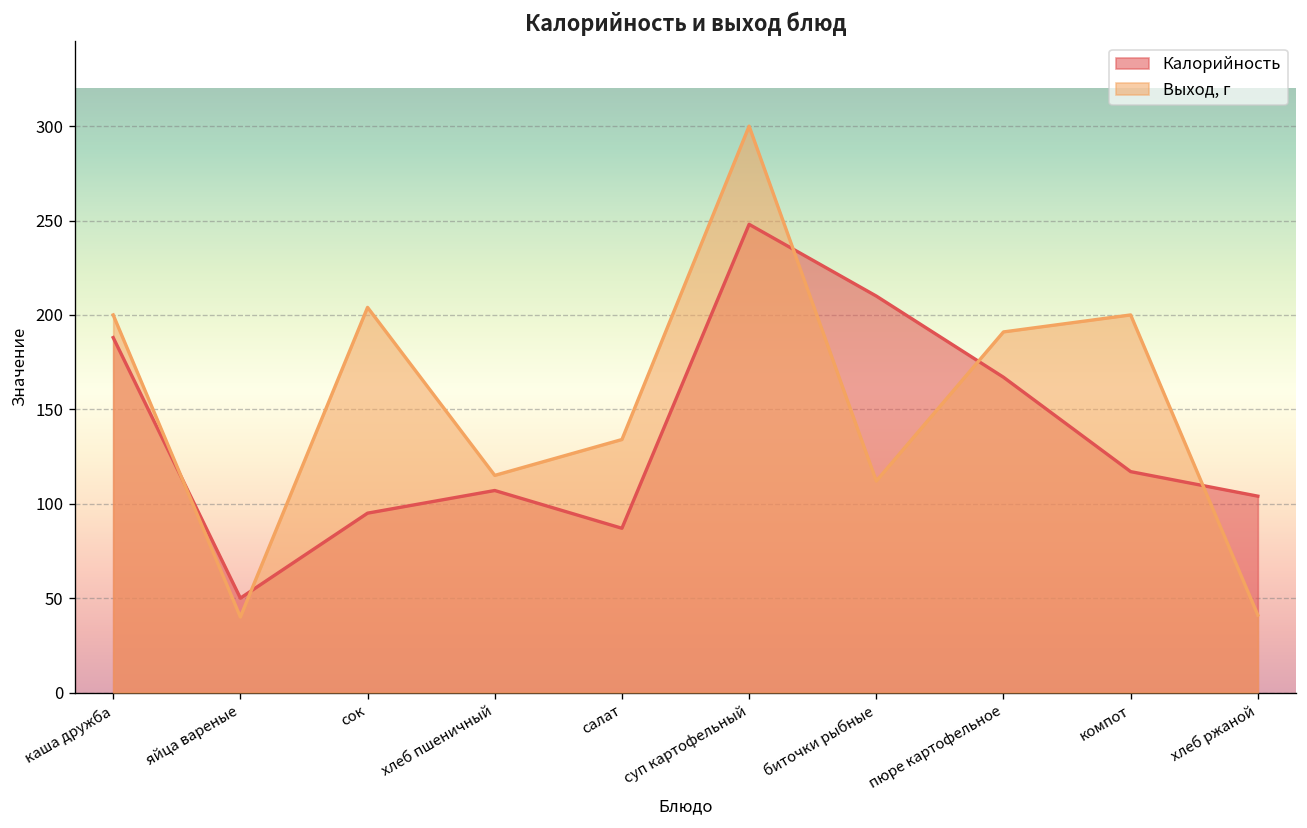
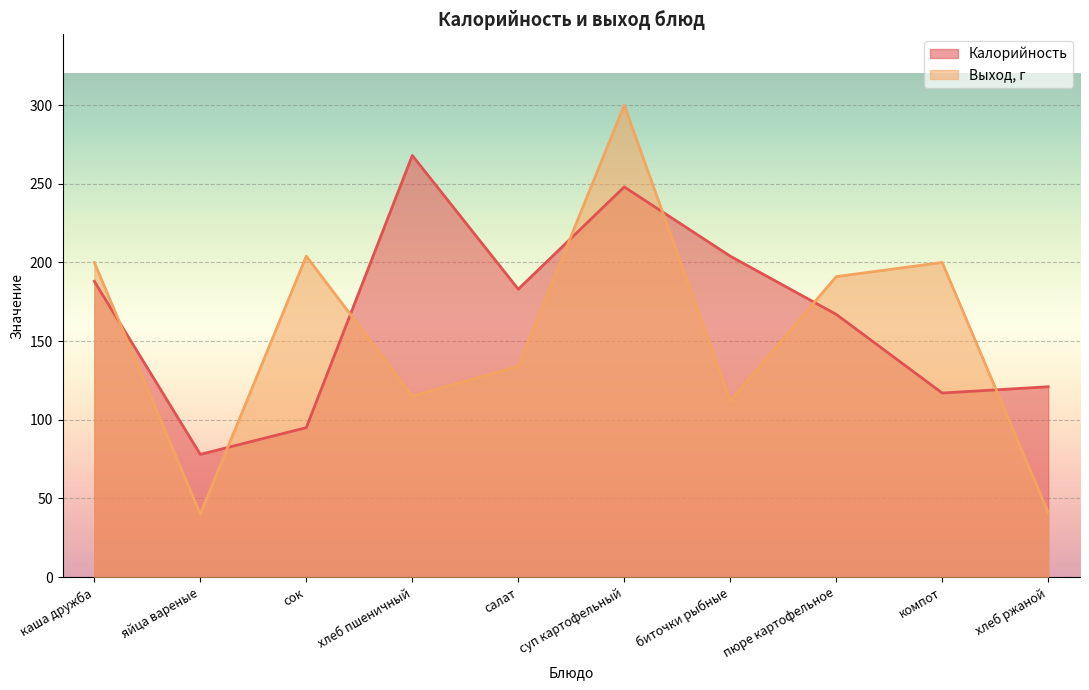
  {
    "Калорийность": {
      "каша дружба": 188,
-     "яйца вареные": 50,
+     "яйца вареные": 78,
      "сок": 95,
-     "хлеб пшеничный": 107,
-     "салат": 87,
+     "хлеб пшеничный": 268,
+     "салат": 183,
      "суп картофельный": 248,
-     "биточки рыбные": 210,
+     "биточки рыбные": 204,
      "пюре картофельное": 167,
      "компот": 117,
-     "хлеб ржаной": 104
+     "хлеб ржаной": 121
    },
    "Выход, г": {
      "каша дружба": 200,
      "яйца вареные": 40,
      "сок": 204,
      "хлеб пшеничный": 115,
      "салат": 134,
      "суп картофельный": 300,
      "биточки рыбные": 112,
      "пюре картофельное": 191,
      "компот": 200,
      "хлеб ржаной": 41
    }
  }
